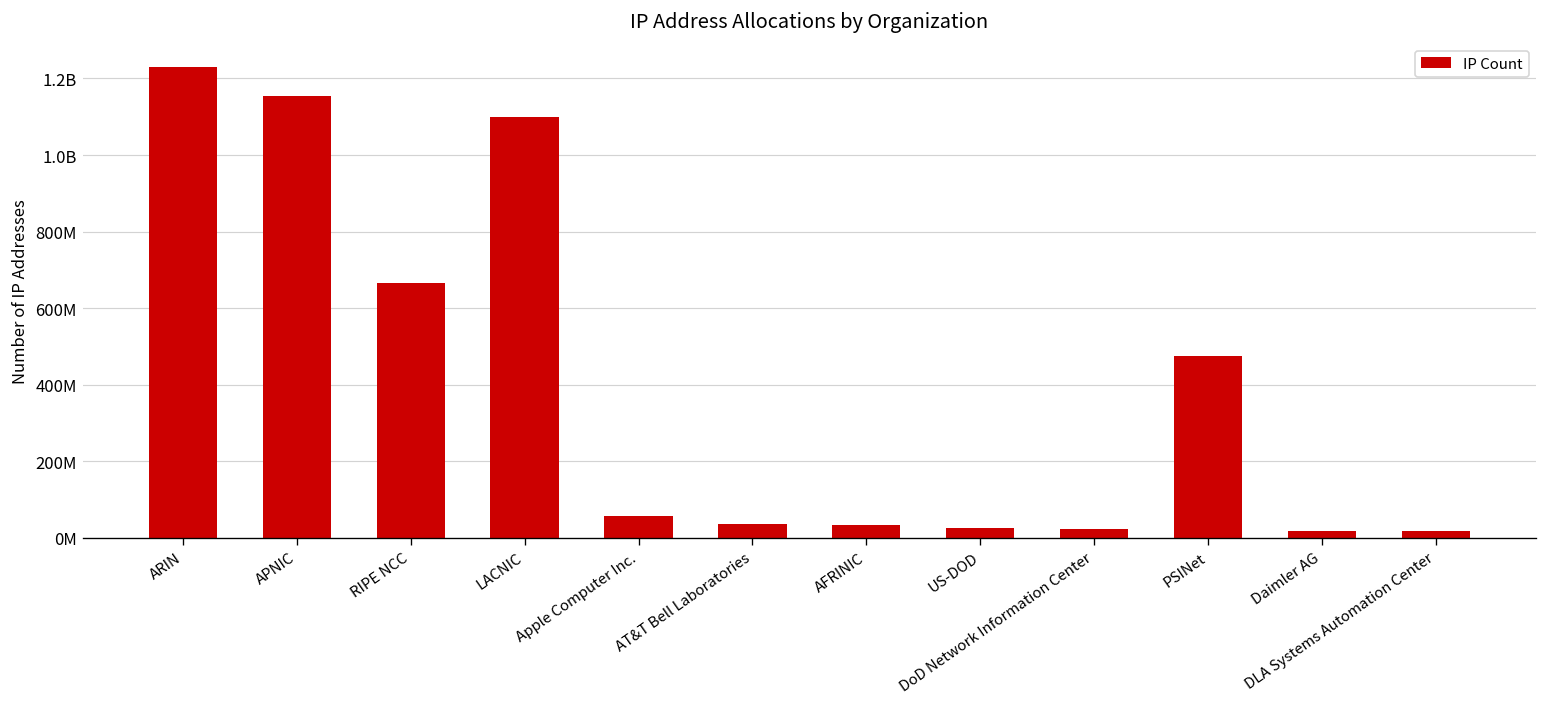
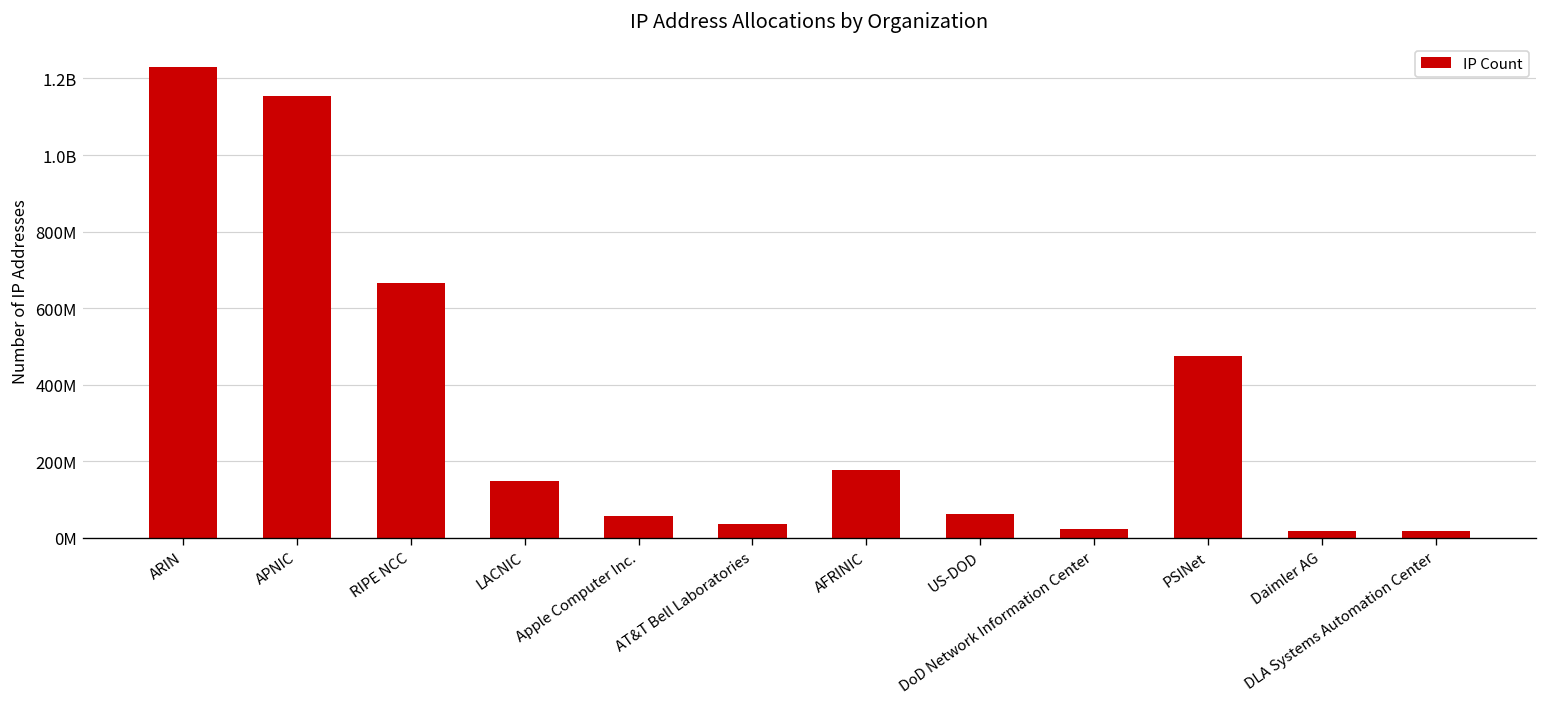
  {
    "ARIN": 1230000000,
    "APNIC": 1150000000,
    "RIPE NCC": 670000000,
-   "LACNIC": 1100000000,
+   "LACNIC": 150000000,
    "Apple Computer Inc.": 60000000,
    "AT&T Bell Laboratories": 40000000,
-   "AFRINIC": 30000000,
-   "US-DOD": 30000000,
+   "AFRINIC": 180000000,
+   "US-DOD": 60000000,
    "DoD Network Information Center": 20000000,
    "PSINet": 470000000,
    "Daimler AG": 20000000,
    "DLA Systems Automation Center": 20000000
  }
